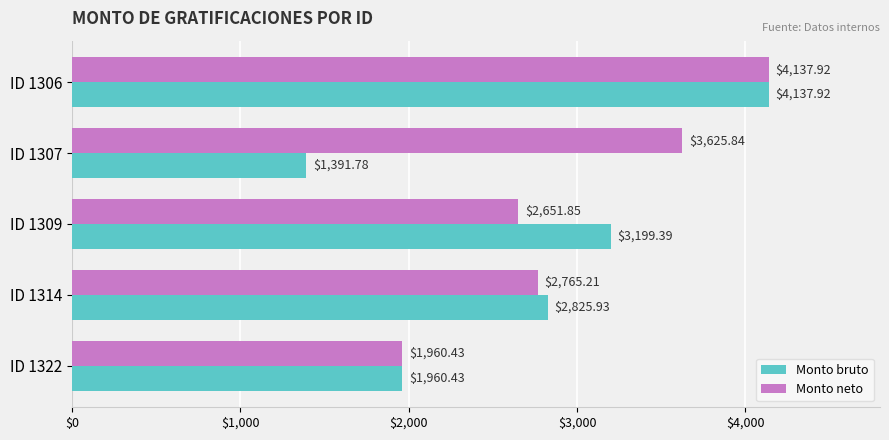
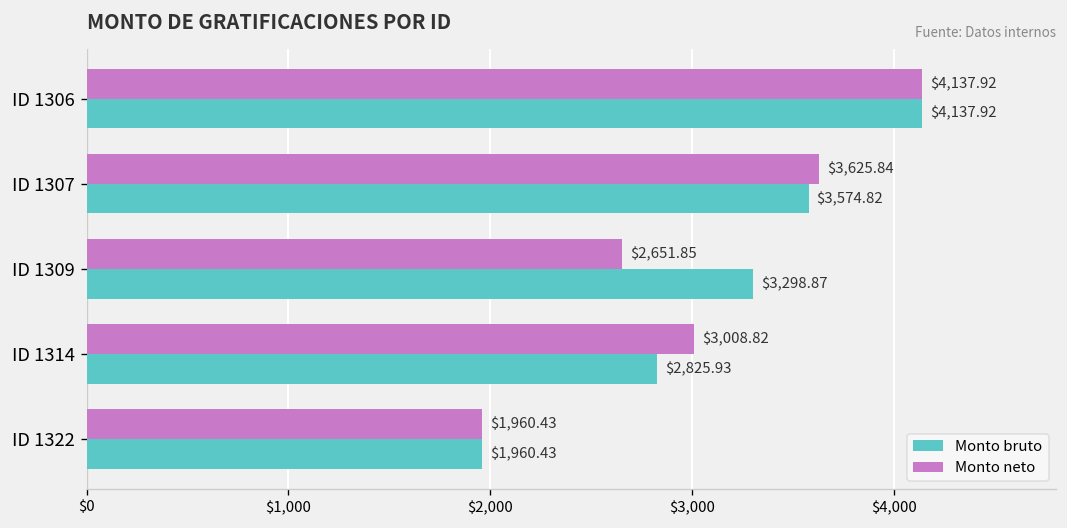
  {
    "Monto bruto": {
      "ID 1306": "$4,137.92",
-     "ID 1307": "$1,391.78",
-     "ID 1309": "$3,199.39",
+     "ID 1307": "$3,574.82",
+     "ID 1309": "$3,298.87",
      "ID 1314": "$2,825.93",
      "ID 1322": "$1,960.43"
    },
    "Monto neto": {
      "ID 1306": "$4,137.92",
      "ID 1307": "$3,625.84",
      "ID 1309": "$2,651.85",
-     "ID 1314": "$2,765.21",
+     "ID 1314": "$3,008.82",
      "ID 1322": "$1,960.43"
    }
  }
